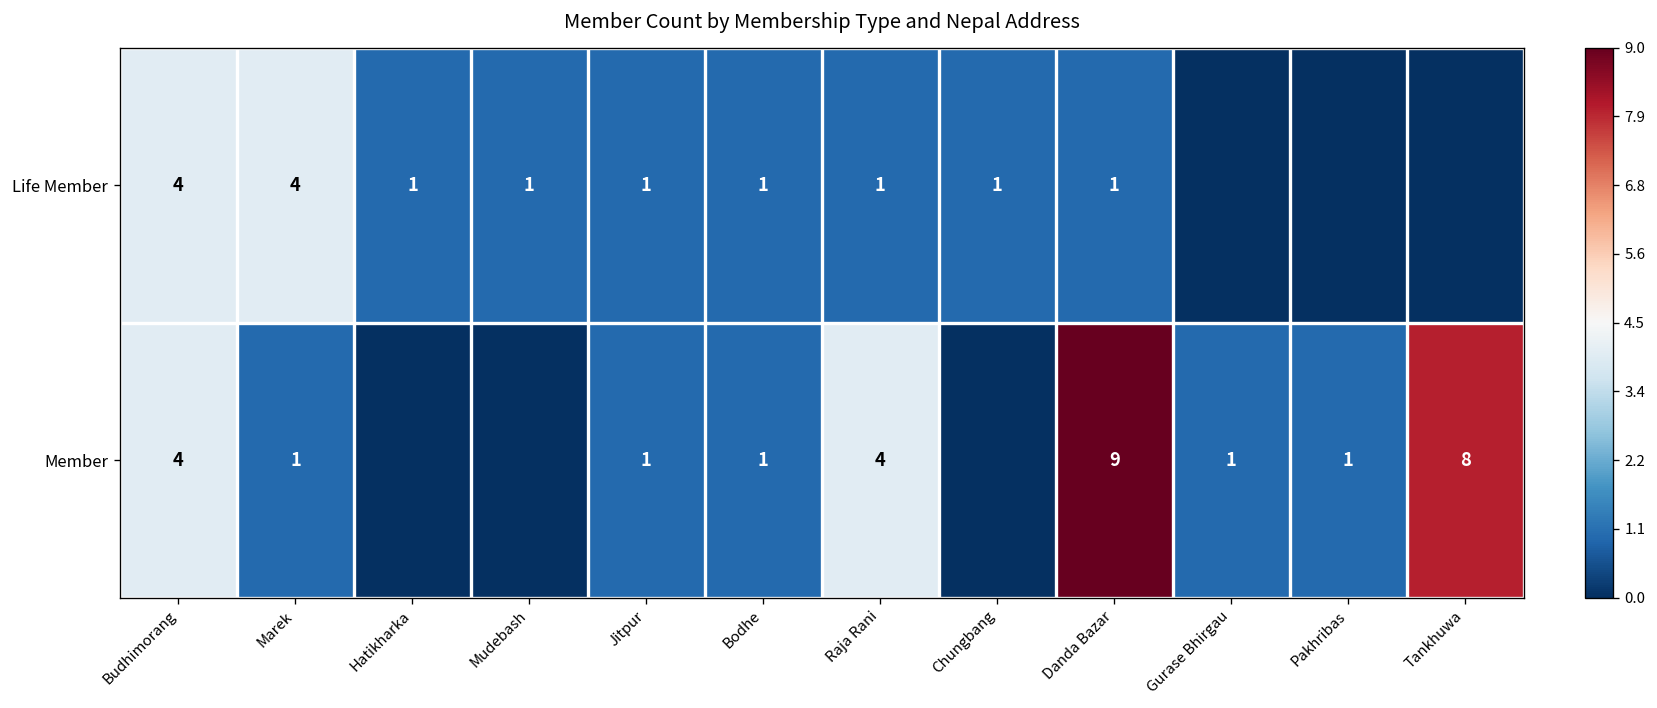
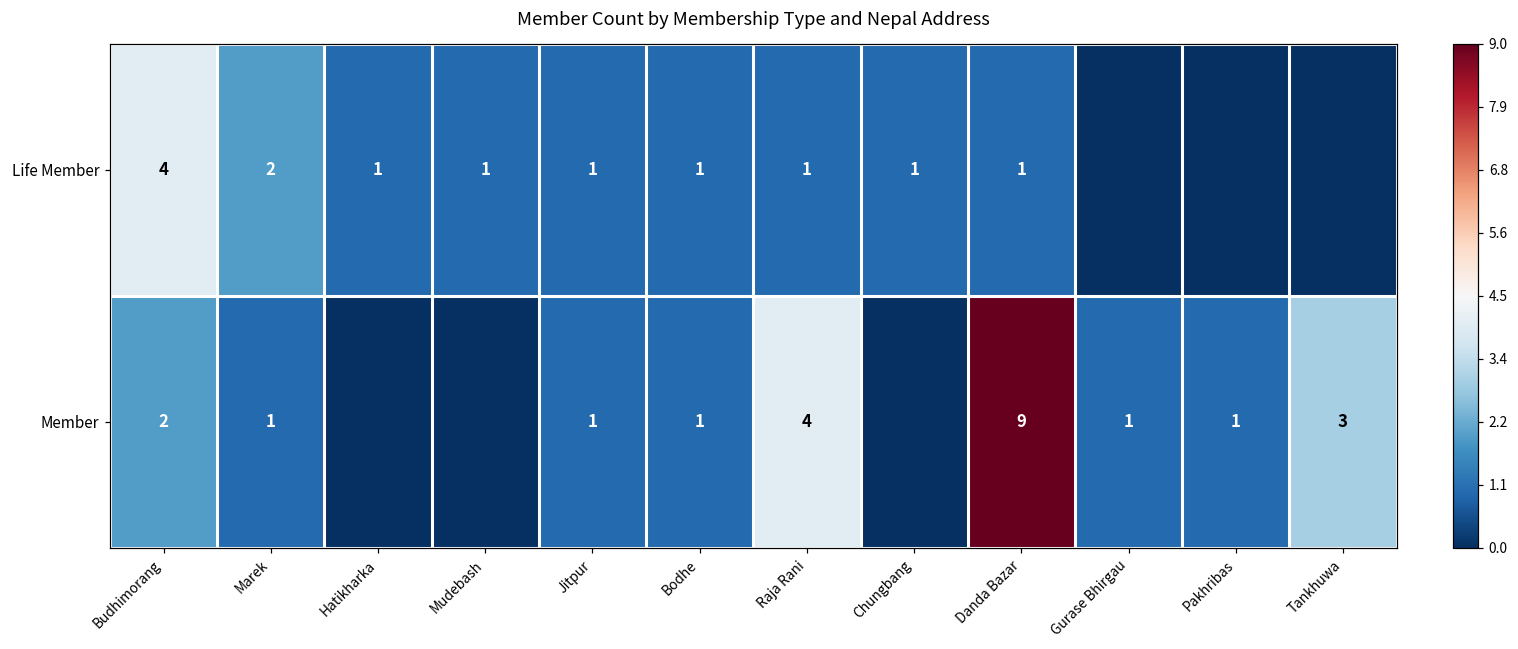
  {
    "Life Member": {
      "Budhimorang": 4,
-     "Marek": 4,
+     "Marek": 2,
      "Hatikharka": 1,
      "Mudebash": 1,
      "Jitpur": 1,
      "Bodhe": 1,
      "Raja Rani": 1,
      "Chungbang": 1,
      "Danda Bazar": 1
    },
    "Member": {
-     "Budhimorang": 4,
+     "Budhimorang": 2,
      "Marek": 1,
      "Jitpur": 1,
      "Bodhe": 1,
      "Raja Rani": 4,
      "Danda Bazar": 9,
      "Gurase Bhirgau": 1,
      "Pakhribas": 1,
-     "Tankhuwa": 8
+     "Tankhuwa": 3
    }
  }
